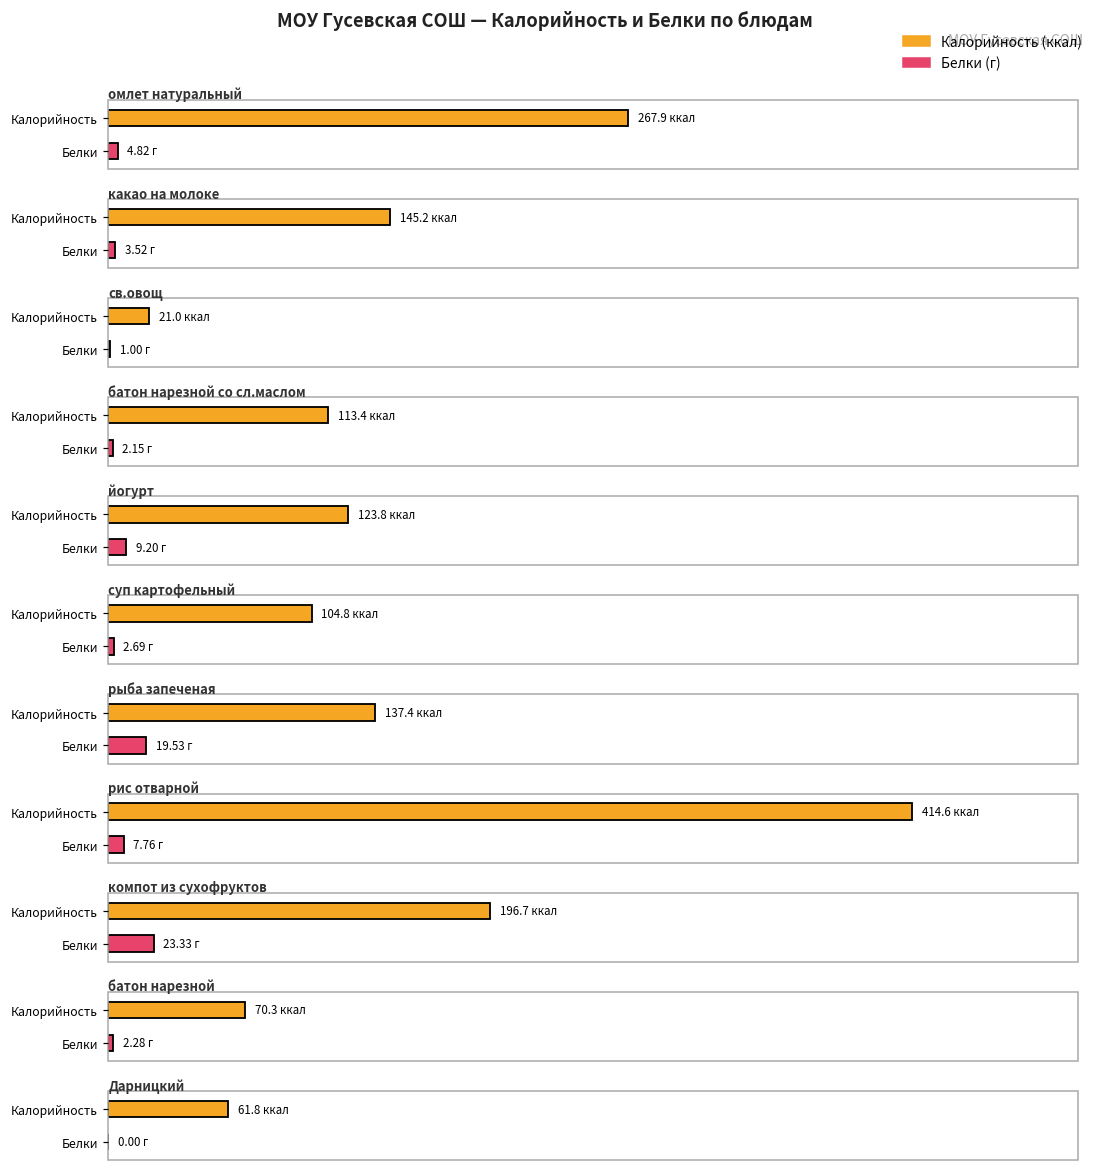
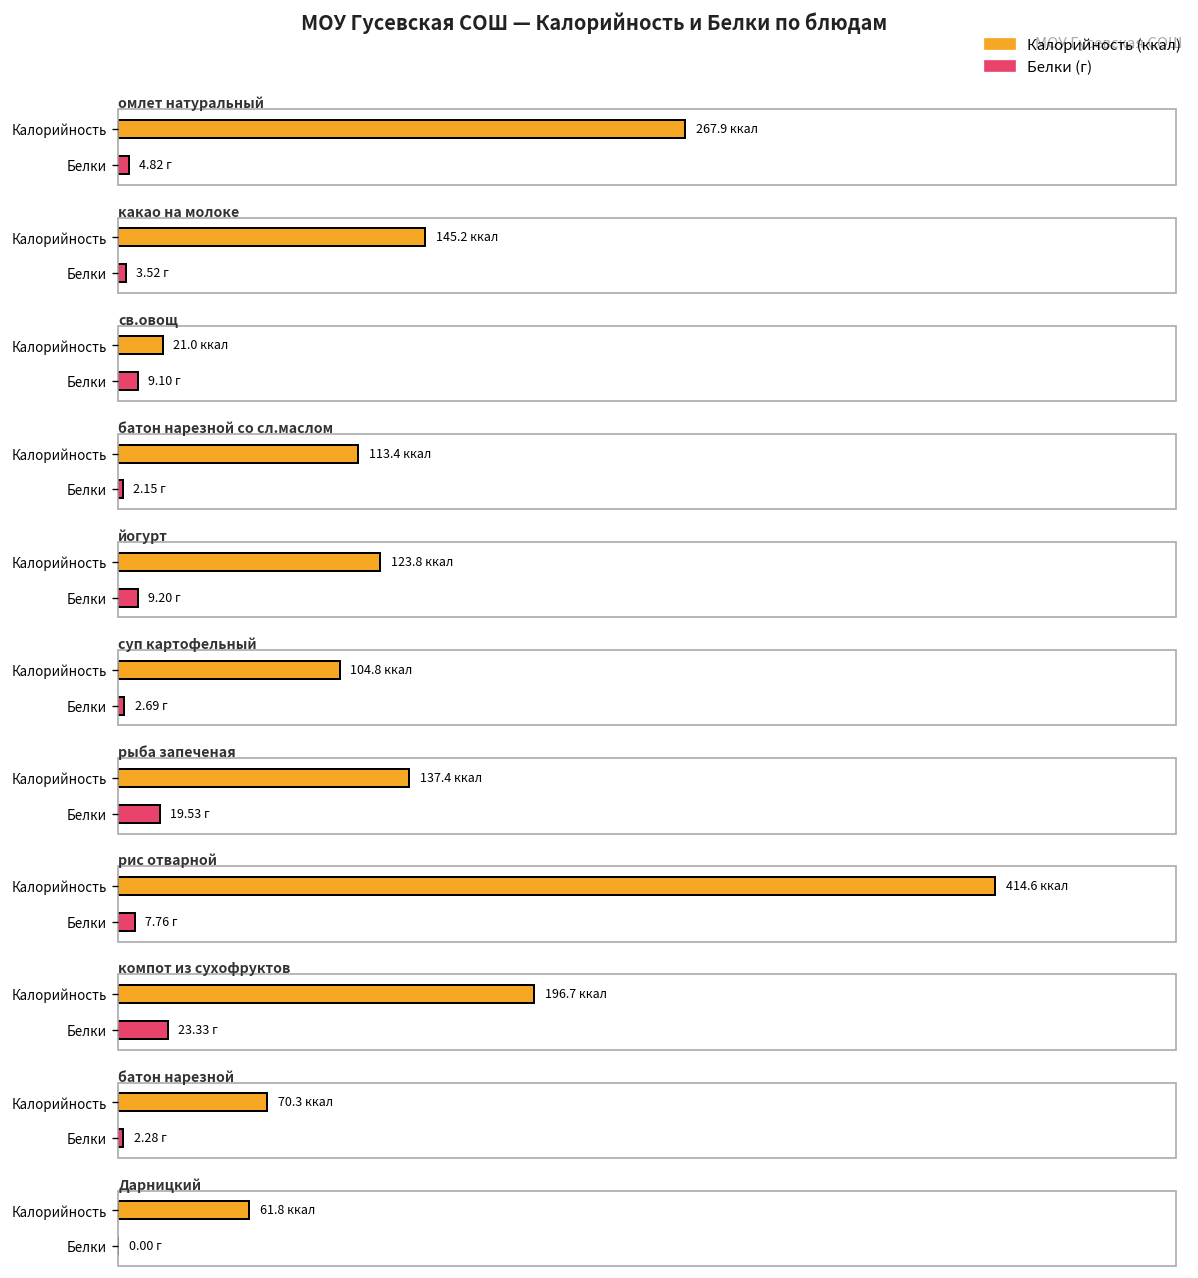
  {
    "омлет натуральный": {
      "Калорийность": 267.9,
      "Белки": 4.82
    },
    "какао на молоке": {
      "Калорийность": 145.2,
      "Белки": 3.52
    },
    "св.овощ": {
      "Калорийность": 21.0,
-     "Белки": 1.00
+     "Белки": 9.10
    },
    "батон нарезной со сл.маслом": {
      "Калорийность": 113.4,
      "Белки": 2.15
    },
    "йогурт": {
      "Калорийность": 123.8,
      "Белки": 9.20
    },
    "суп картофельный": {
      "Калорийность": 104.8,
      "Белки": 2.69
    },
    "рыба запеченая": {
      "Калорийность": 137.4,
      "Белки": 19.53
    },
    "рис отварной": {
      "Калорийность": 414.6,
      "Белки": 7.76
    },
    "компот из сухофруктов": {
      "Калорийность": 196.7,
      "Белки": 23.33
    },
    "батон нарезной": {
      "Калорийность": 70.3,
      "Белки": 2.28
    },
    "Дарницкий": {
      "Калорийность": 61.8,
      "Белки": 0.00
    }
  }
